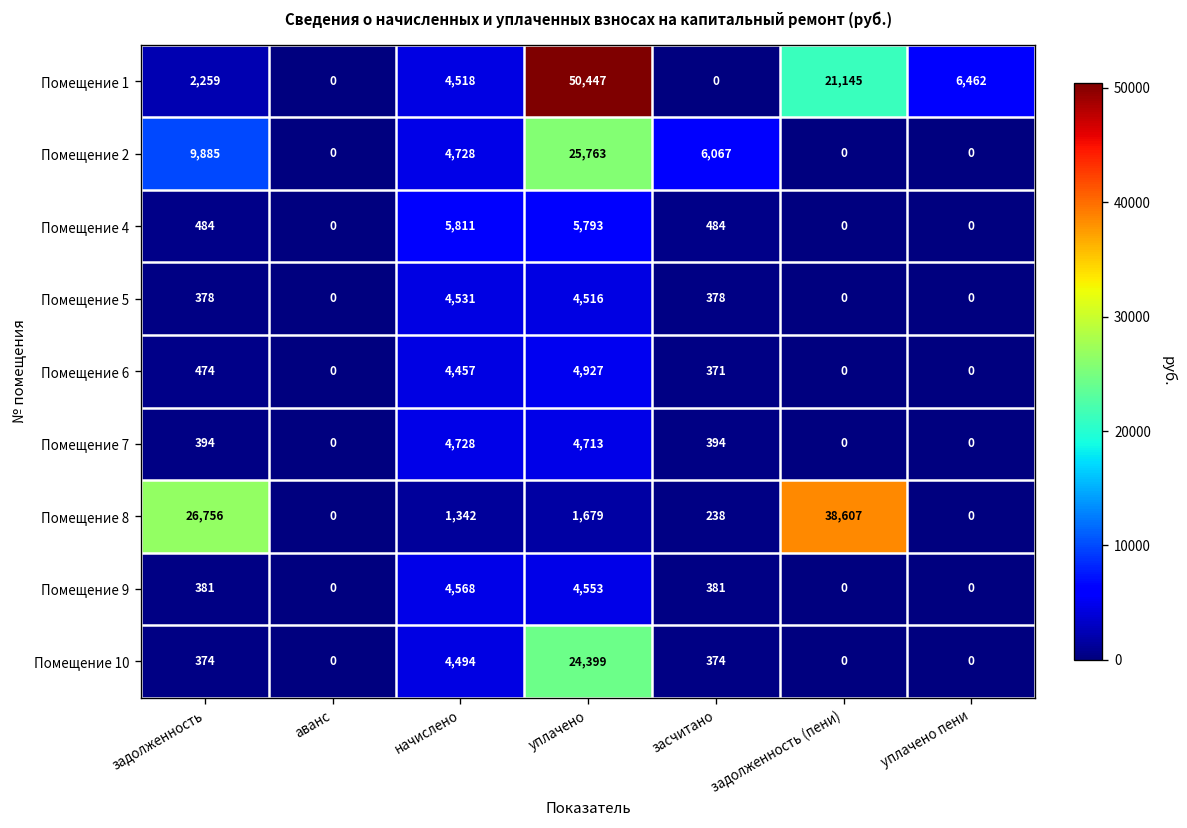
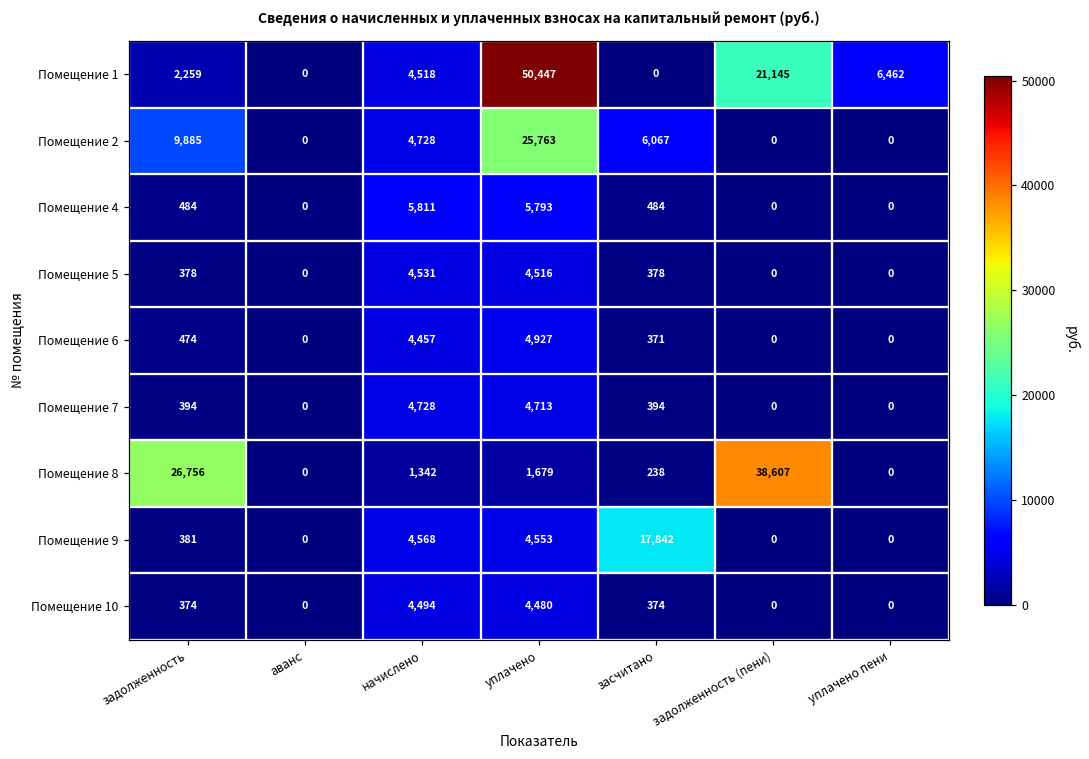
  {
    "Помещение 1": {
      "задолженность": "2,259",
      "аванс": "0",
      "начислено": "4,518",
      "уплачено": "50,447",
      "засчитано": "0",
      "задолженность (пени)": "21,145",
      "уплачено пени": "6,462"
    },
    "Помещение 2": {
      "задолженность": "9,885",
      "аванс": "0",
      "начислено": "4,728",
      "уплачено": "25,763",
      "засчитано": "6,067",
      "задолженность (пени)": "0",
      "уплачено пени": "0"
    },
    "Помещение 4": {
      "задолженность": "484",
      "аванс": "0",
      "начислено": "5,811",
      "уплачено": "5,793",
      "засчитано": "484",
      "задолженность (пени)": "0",
      "уплачено пени": "0"
    },
    "Помещение 5": {
      "задолженность": "378",
      "аванс": "0",
      "начислено": "4,531",
      "уплачено": "4,516",
      "засчитано": "378",
      "задолженность (пени)": "0",
      "уплачено пени": "0"
    },
    "Помещение 6": {
      "задолженность": "474",
      "аванс": "0",
      "начислено": "4,457",
      "уплачено": "4,927",
      "засчитано": "371",
      "задолженность (пени)": "0",
      "уплачено пени": "0"
    },
    "Помещение 7": {
      "задолженность": "394",
      "аванс": "0",
      "начислено": "4,728",
      "уплачено": "4,713",
      "засчитано": "394",
      "задолженность (пени)": "0",
      "уплачено пени": "0"
    },
    "Помещение 8": {
      "задолженность": "26,756",
      "аванс": "0",
      "начислено": "1,342",
      "уплачено": "1,679",
      "засчитано": "238",
      "задолженность (пени)": "38,607",
      "уплачено пени": "0"
    },
    "Помещение 9": {
      "задолженность": "381",
      "аванс": "0",
      "начислено": "4,568",
      "уплачено": "4,553",
-     "засчитано": "381",
+     "засчитано": "17,842",
      "задолженность (пени)": "0",
      "уплачено пени": "0"
    },
    "Помещение 10": {
      "задолженность": "374",
      "аванс": "0",
      "начислено": "4,494",
-     "уплачено": "24,399",
+     "уплачено": "4,480",
      "засчитано": "374",
      "задолженность (пени)": "0",
      "уплачено пени": "0"
    }
  }
